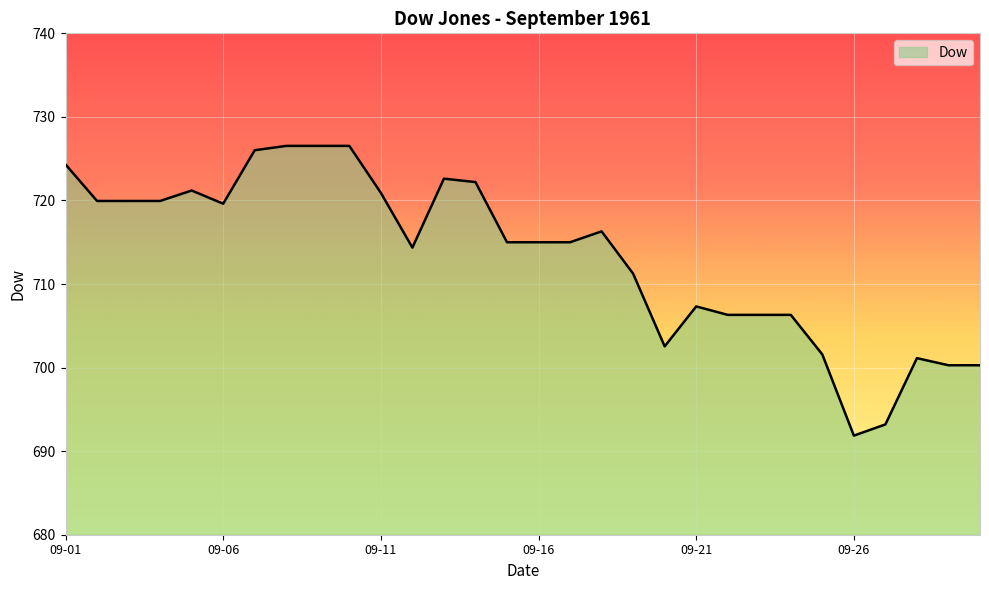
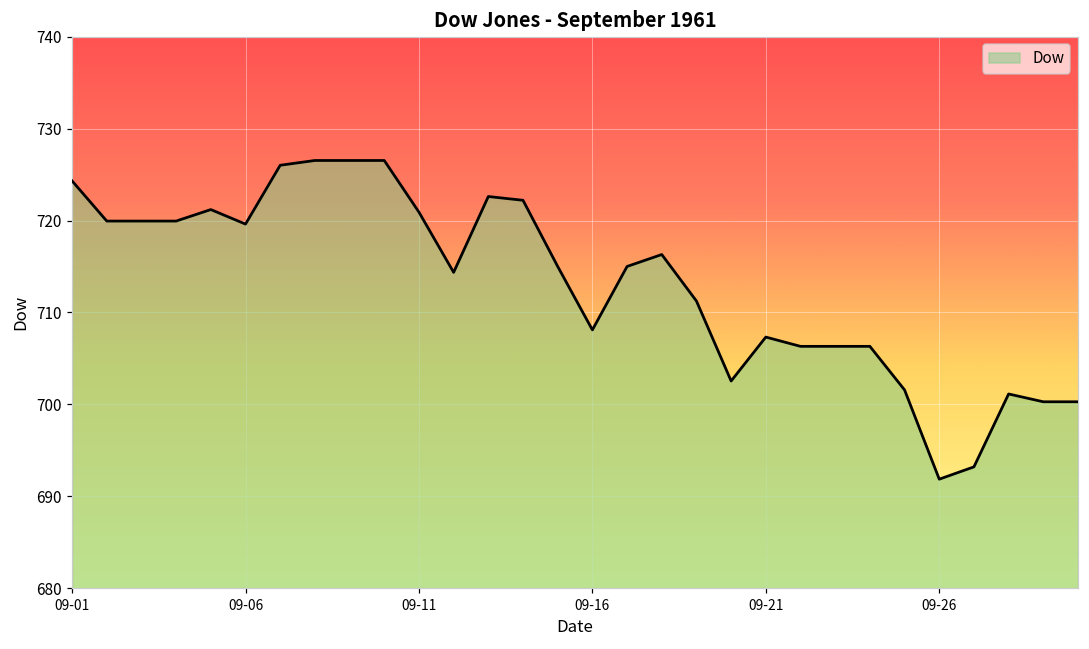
  {
    "09-01": 724,
    "09-06": 720,
    "09-11": 721,
-   "09-16": 715,
+   "09-16": 708,
    "09-21": 707,
    "09-26": 692
  }
